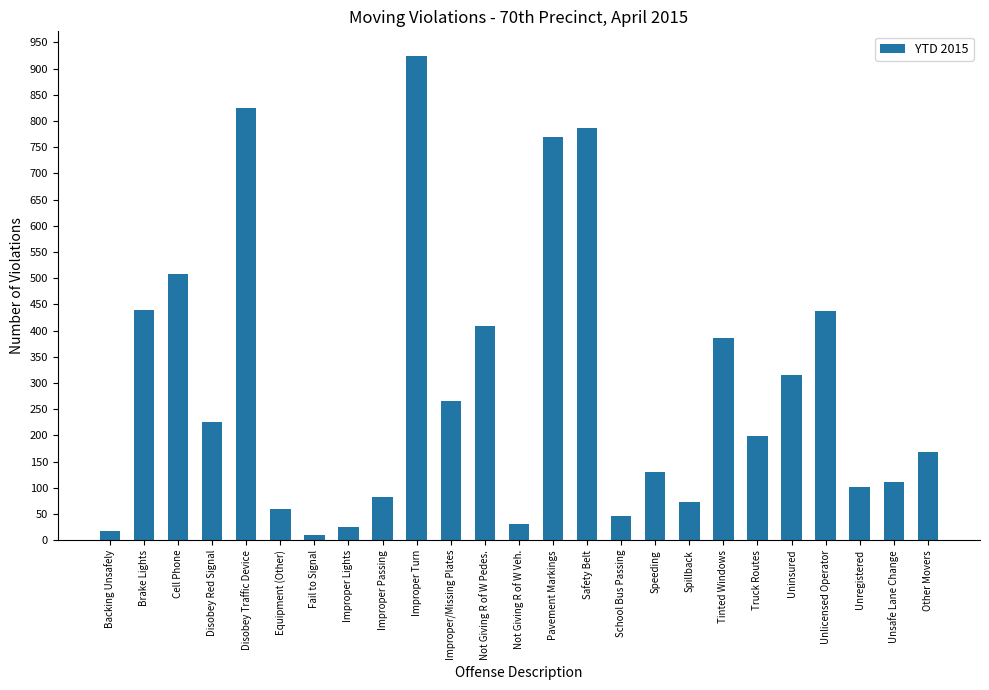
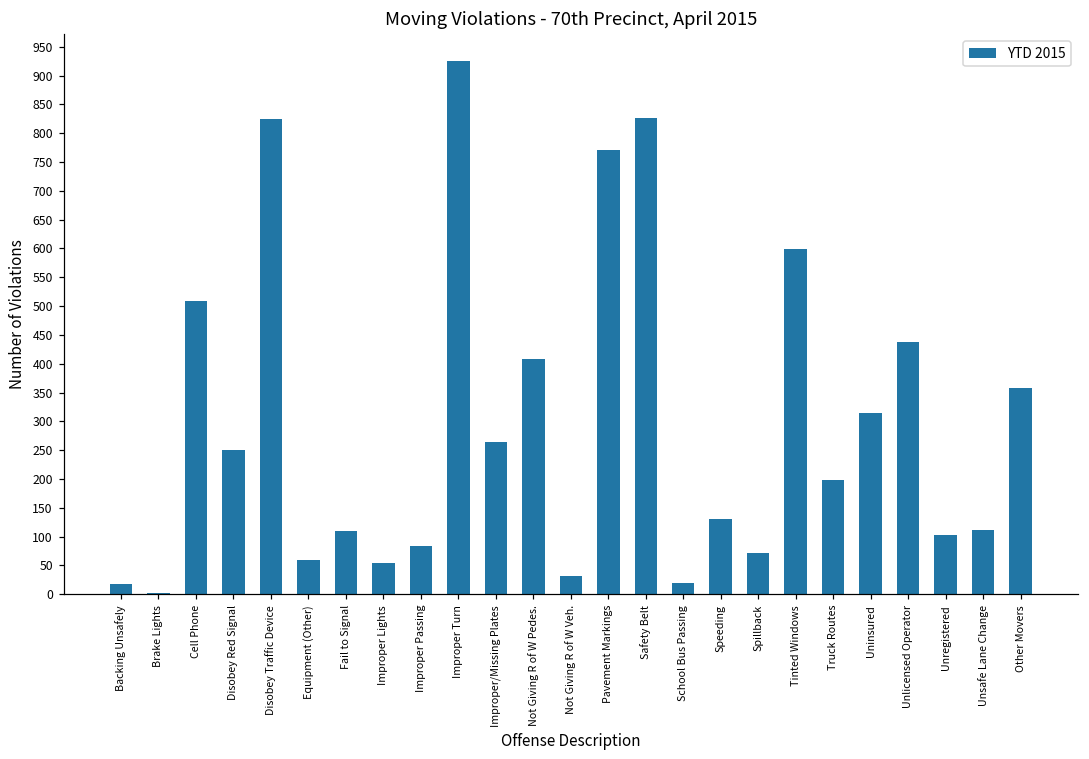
  {
    "Backing Unsafely": 20,
-   "Brake Lights": 440,
+   "Brake Lights": 0,
    "Cell Phone": 510,
-   "Disobey Red Signal": 230,
+   "Disobey Red Signal": 250,
    "Disobey Traffic Device": 820,
    "Equipment (Other)": 60,
-   "Fail to Signal": 10,
-   "Improper Lights": 30,
+   "Fail to Signal": 110,
+   "Improper Lights": 50,
    "Improper Passing": 80,
    "Improper Turn": 930,
    "Improper/Missing Plates": 270,
    "Not Giving R of W Pedes.": 410,
    "Not Giving R of W Veh.": 30,
    "Pavement Markings": 770,
-   "Safety Belt": 790,
-   "School Bus Passing": 50,
+   "Safety Belt": 830,
+   "School Bus Passing": 20,
    "Speeding": 130,
    "Spillback": 70,
-   "Tinted Windows": 390,
+   "Tinted Windows": 600,
    "Truck Routes": 200,
    "Uninsured": 320,
    "Unlicensed Operator": 440,
    "Unregistered": 100,
    "Unsafe Lane Change": 110,
-   "Other Movers": 170
+   "Other Movers": 360
  }
